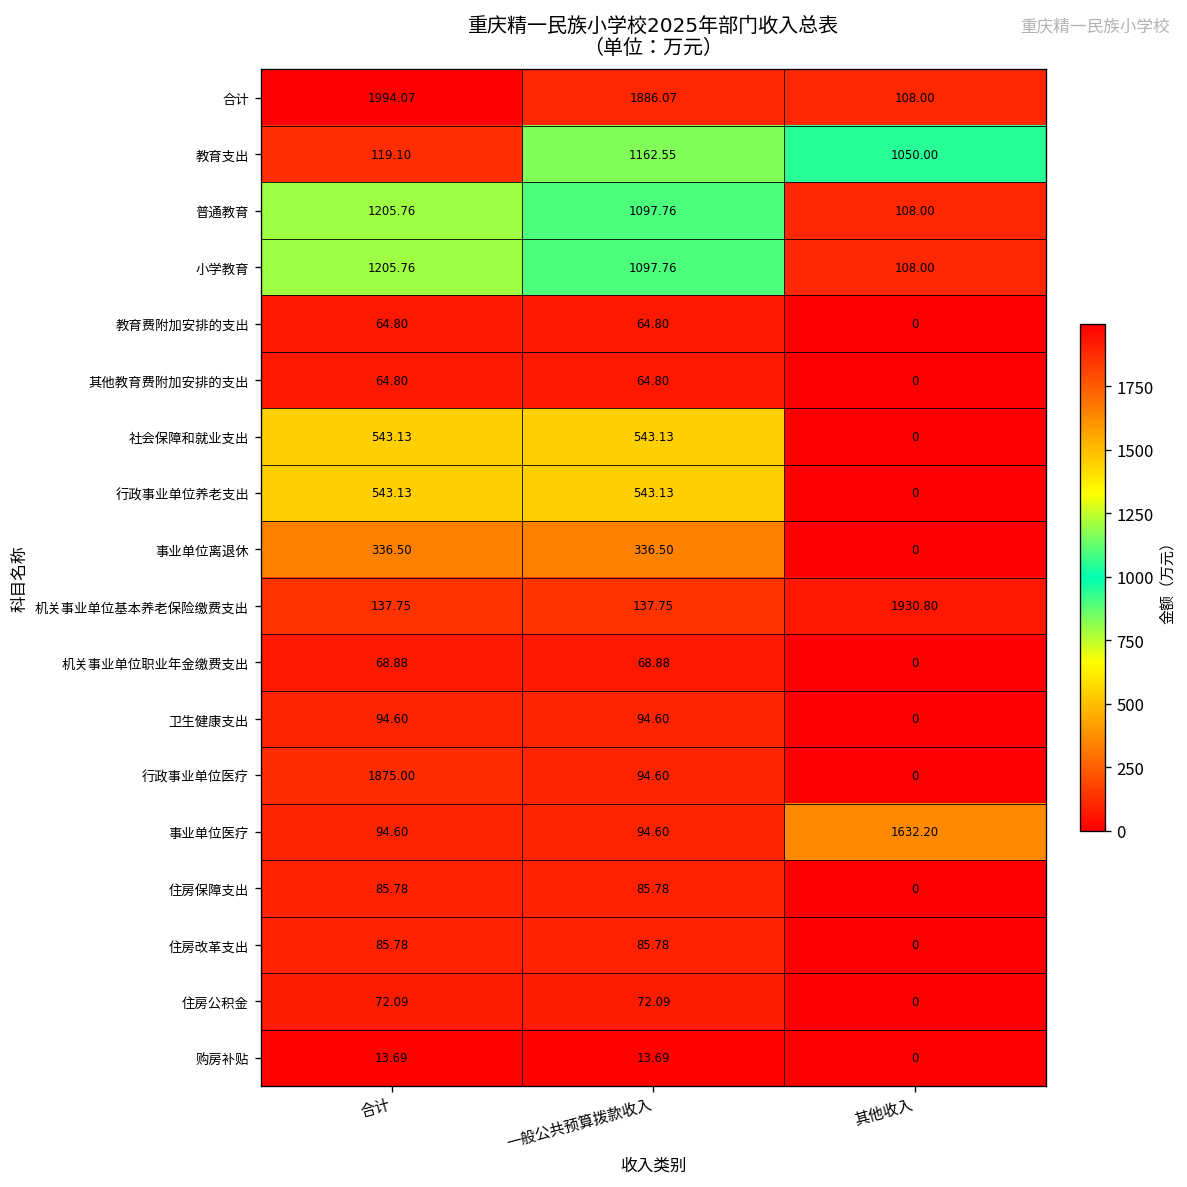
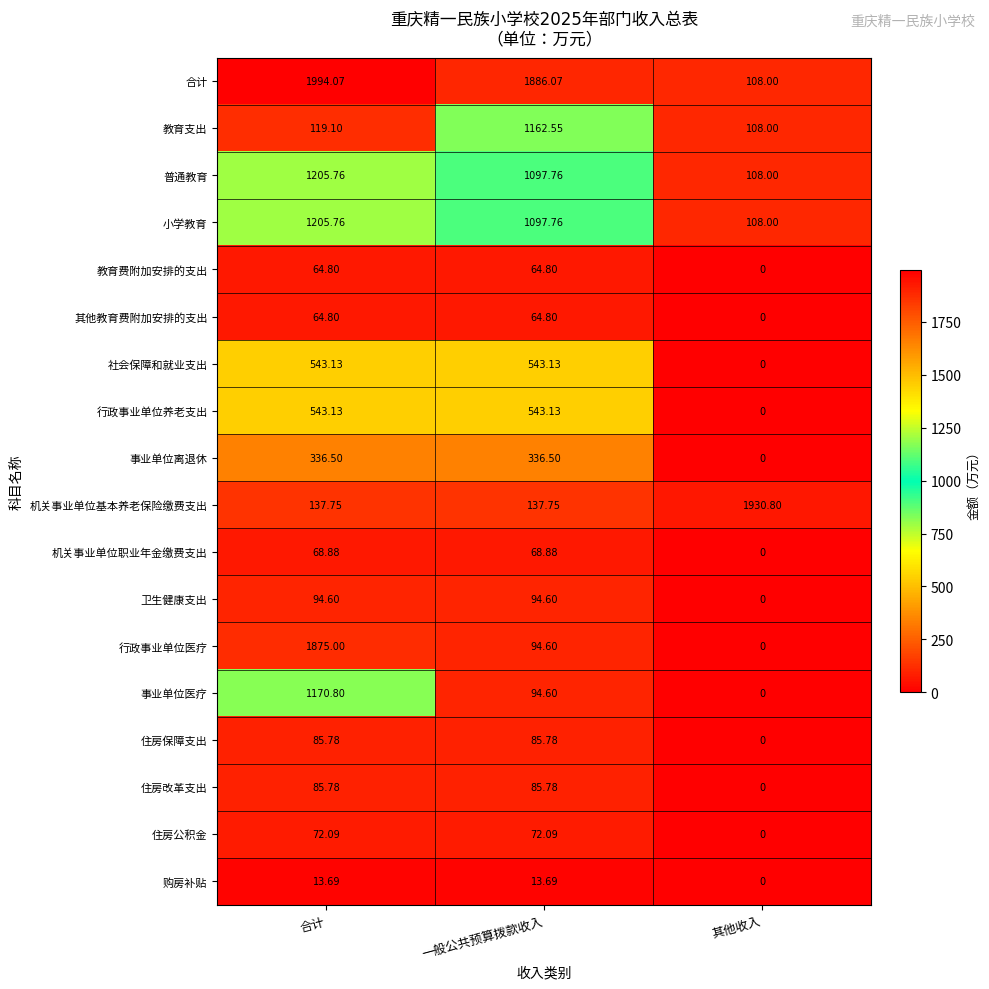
  {
    "合计": {
      "合计": 1994.07,
      "一般公共预算拨款收入": 1886.07,
      "其他收入": 108.00
    },
    "教育支出": {
      "合计": 119.10,
      "一般公共预算拨款收入": 1162.55,
-     "其他收入": 1050.00
+     "其他收入": 108.00
    },
    "普通教育": {
      "合计": 1205.76,
      "一般公共预算拨款收入": 1097.76,
      "其他收入": 108.00
    },
    "小学教育": {
      "合计": 1205.76,
      "一般公共预算拨款收入": 1097.76,
      "其他收入": 108.00
    },
    "教育费附加安排的支出": {
      "合计": 64.80,
      "一般公共预算拨款收入": 64.80,
      "其他收入": 0
    },
    "其他教育费附加安排的支出": {
      "合计": 64.80,
      "一般公共预算拨款收入": 64.80,
      "其他收入": 0
    },
    "社会保障和就业支出": {
      "合计": 543.13,
      "一般公共预算拨款收入": 543.13,
      "其他收入": 0
    },
    "行政事业单位养老支出": {
      "合计": 543.13,
      "一般公共预算拨款收入": 543.13,
      "其他收入": 0
    },
    "事业单位离退休": {
      "合计": 336.50,
      "一般公共预算拨款收入": 336.50,
      "其他收入": 0
    },
    "机关事业单位基本养老保险缴费支出": {
      "合计": 137.75,
      "一般公共预算拨款收入": 137.75,
      "其他收入": 1930.80
    },
    "机关事业单位职业年金缴费支出": {
      "合计": 68.88,
      "一般公共预算拨款收入": 68.88,
      "其他收入": 0
    },
    "卫生健康支出": {
      "合计": 94.60,
      "一般公共预算拨款收入": 94.60,
      "其他收入": 0
    },
    "行政事业单位医疗": {
      "合计": 1875.00,
      "一般公共预算拨款收入": 94.60,
      "其他收入": 0
    },
    "事业单位医疗": {
-     "合计": 94.60,
+     "合计": 1170.80,
      "一般公共预算拨款收入": 94.60,
-     "其他收入": 1632.20
+     "其他收入": 0
    },
    "住房保障支出": {
      "合计": 85.78,
      "一般公共预算拨款收入": 85.78,
      "其他收入": 0
    },
    "住房改革支出": {
      "合计": 85.78,
      "一般公共预算拨款收入": 85.78,
      "其他收入": 0
    },
    "住房公积金": {
      "合计": 72.09,
      "一般公共预算拨款收入": 72.09,
      "其他收入": 0
    },
    "购房补贴": {
      "合计": 13.69,
      "一般公共预算拨款收入": 13.69,
      "其他收入": 0
    }
  }
